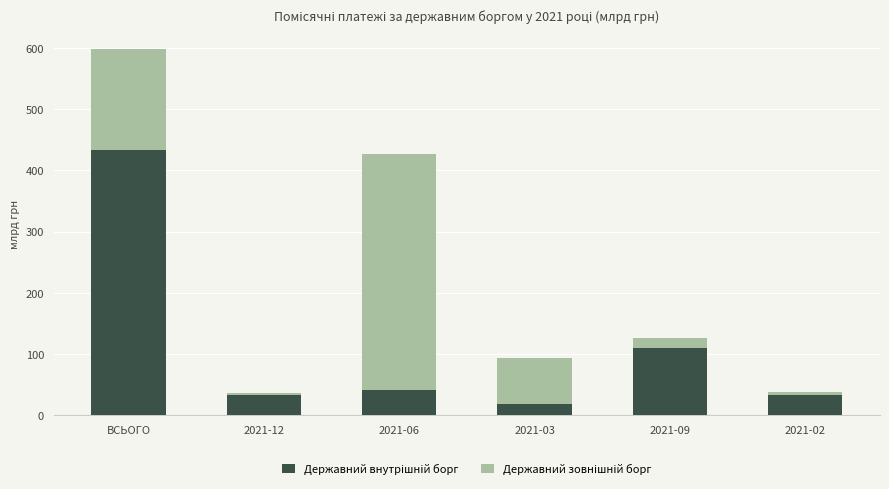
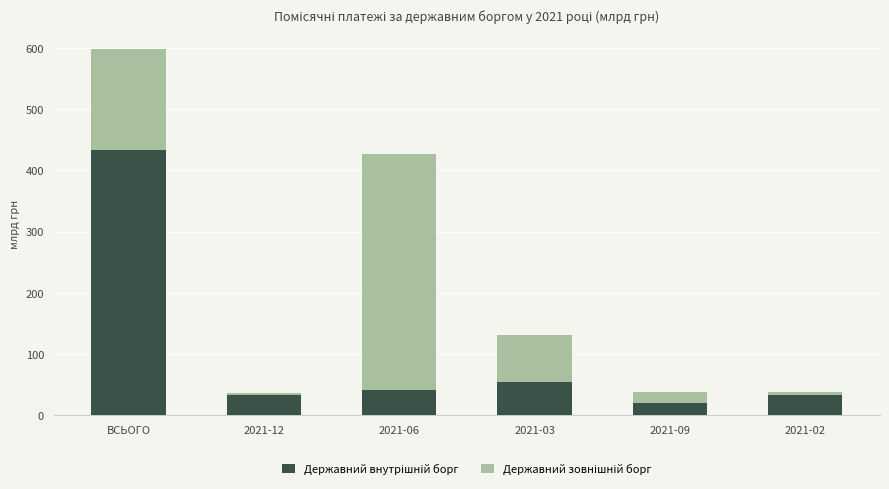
  {
    "Державний внутрішній борг": {
      "ВСЬОГО": 430,
      "2021-12": 30,
      "2021-06": 40,
-     "2021-03": 20,
-     "2021-09": 110,
+     "2021-03": 50,
+     "2021-09": 20,
      "2021-02": 30
    },
    "Державний зовнішній борг": {
      "ВСЬОГО": 170,
      "2021-06": 380,
      "2021-03": 80,
      "2021-09": 20,
      "2021-02": 10
    }
  }
